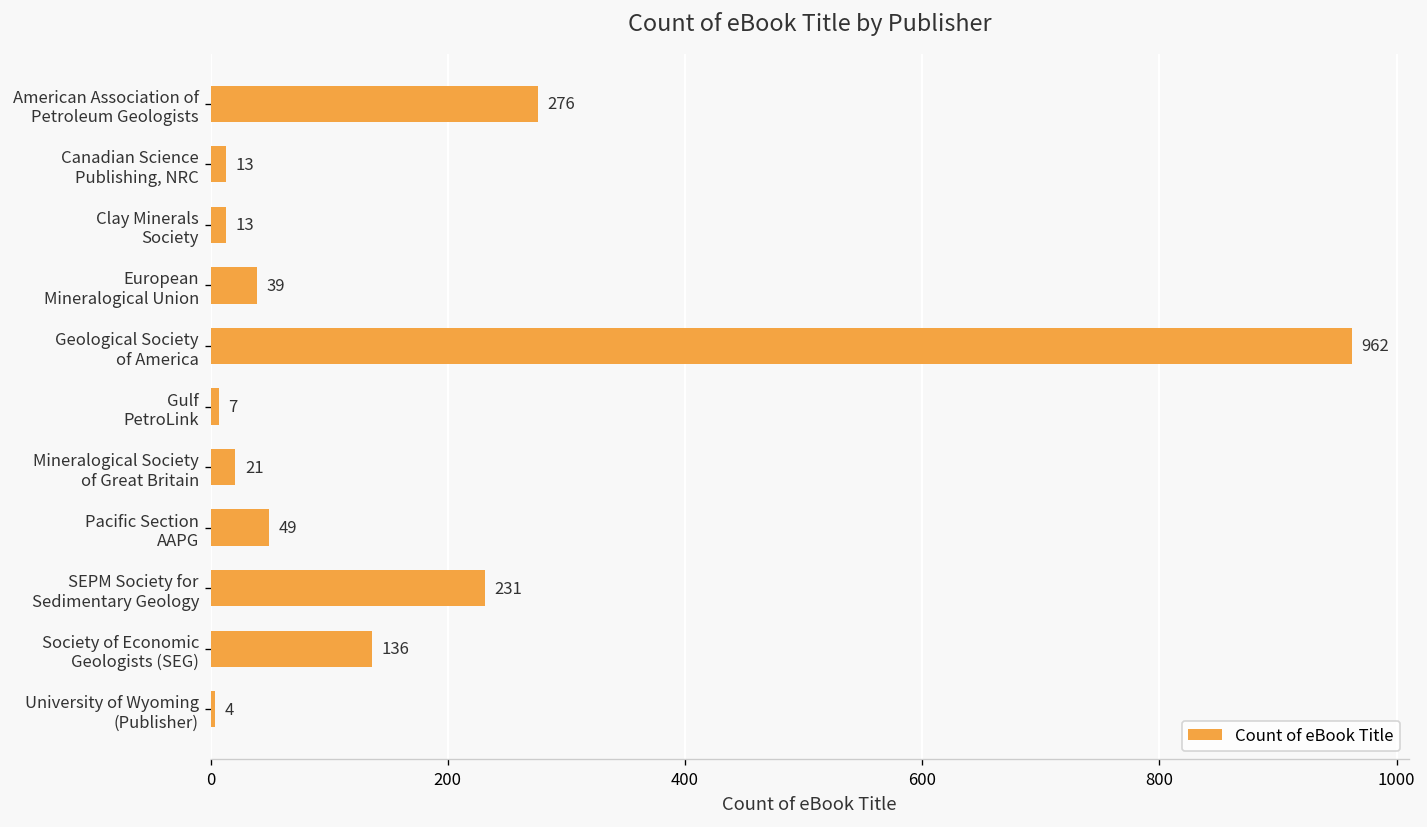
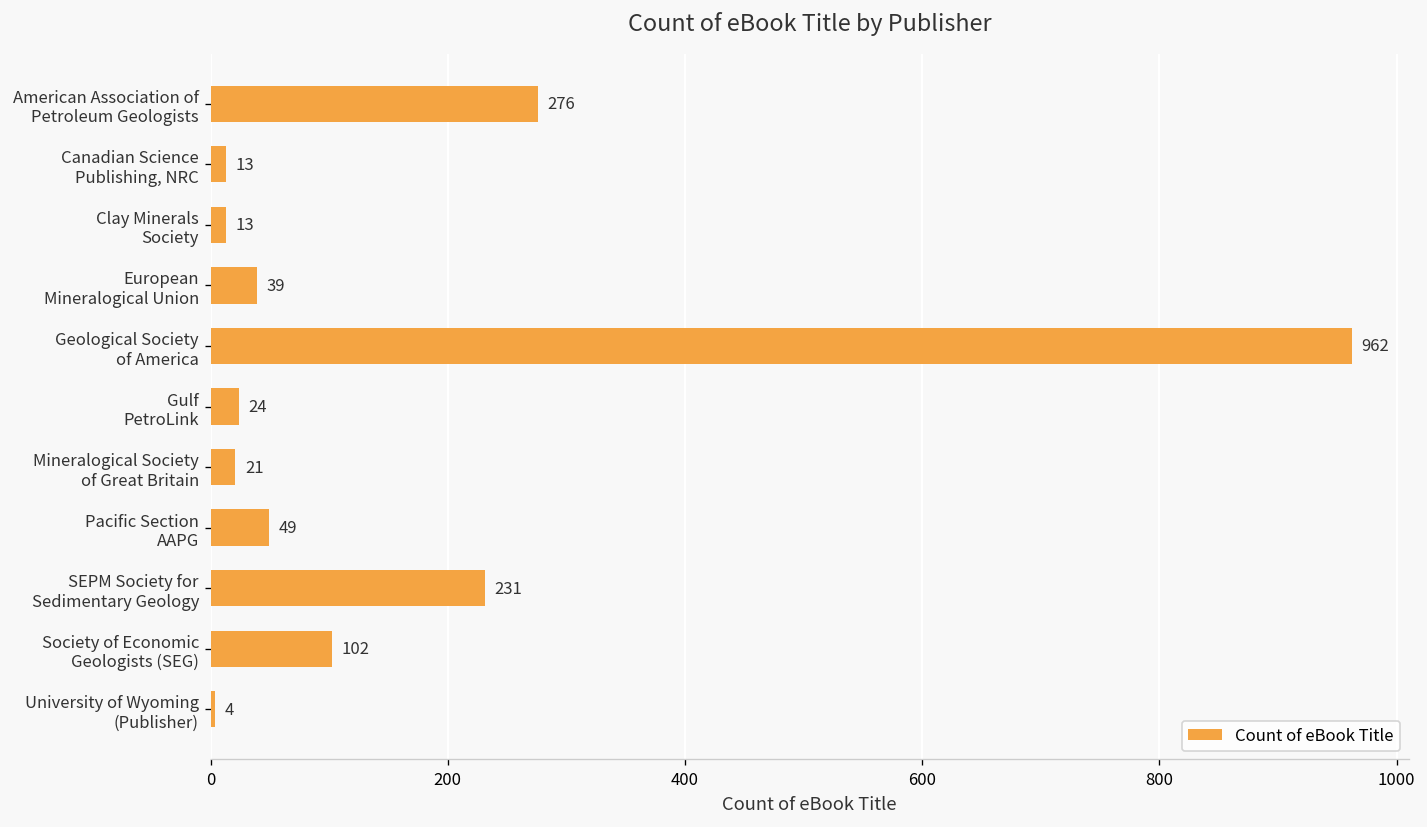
  {
    "American Association of Petroleum Geologists": 276,
    "Canadian Science Publishing, NRC": 13,
    "Clay Minerals Society": 13,
    "European Mineralogical Union": 39,
    "Geological Society of America": 962,
-   "Gulf PetroLink": 7,
+   "Gulf PetroLink": 24,
    "Mineralogical Society of Great Britain": 21,
    "Pacific Section AAPG": 49,
    "SEPM Society for Sedimentary Geology": 231,
-   "Society of Economic Geologists (SEG)": 136,
+   "Society of Economic Geologists (SEG)": 102,
    "University of Wyoming (Publisher)": 4
  }
